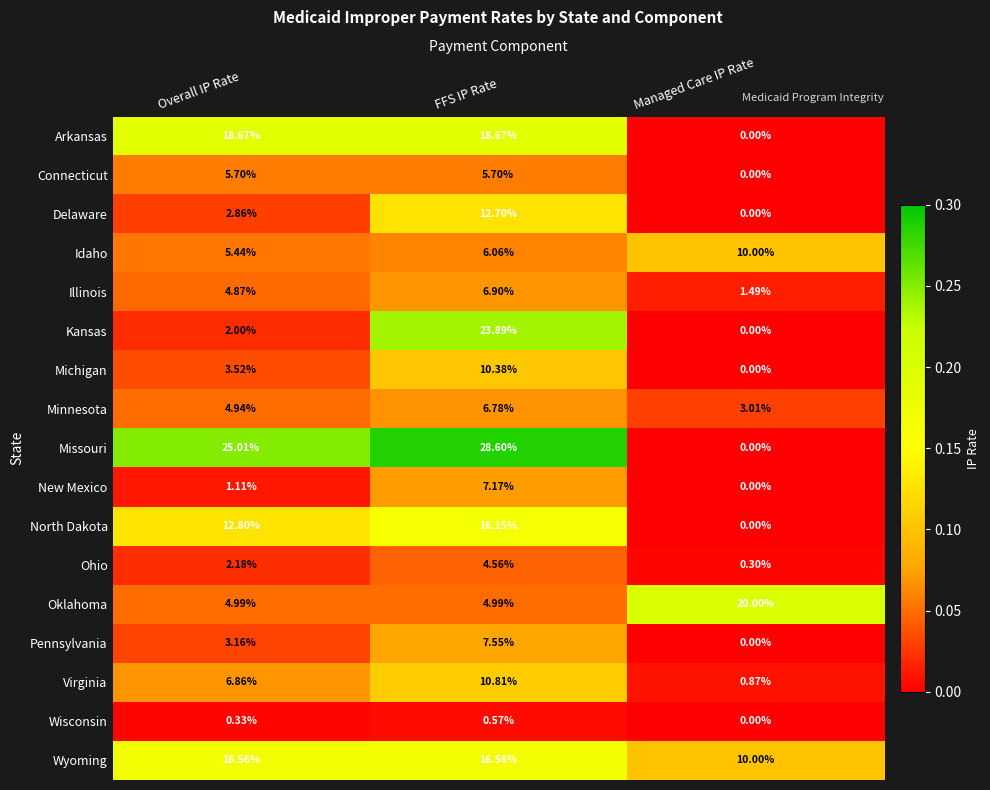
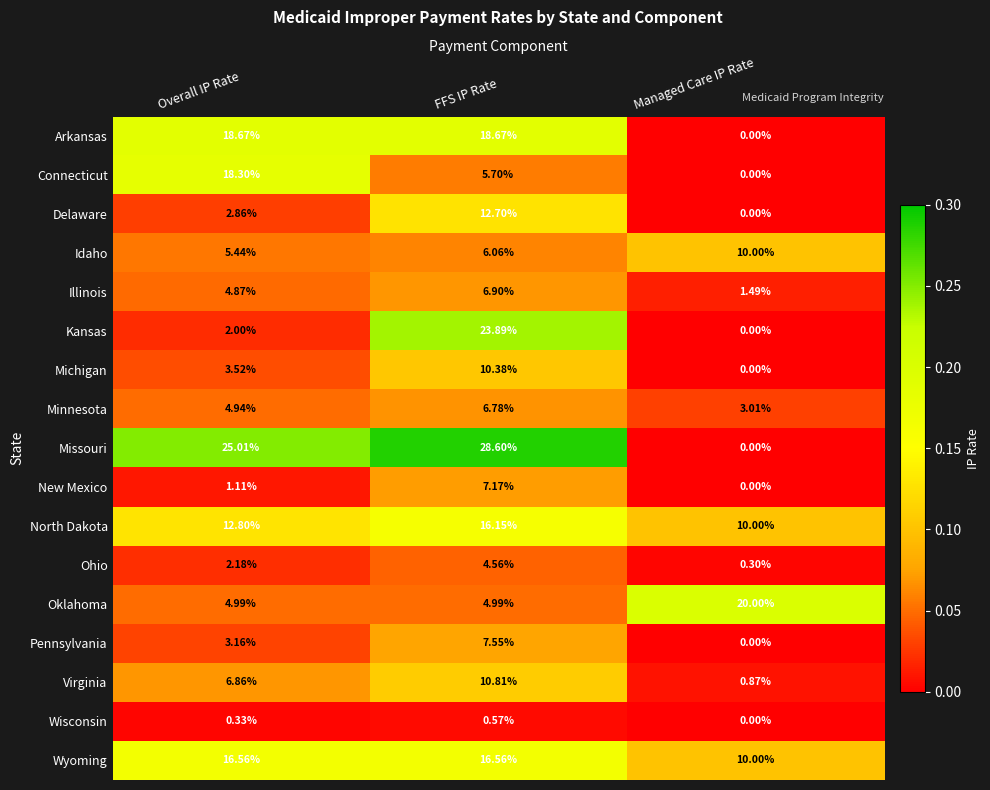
  {
    "Arkansas": {
      "Overall IP Rate": "18.67%",
      "FFS IP Rate": "18.67%",
      "Managed Care IP Rate": "0.00%"
    },
    "Connecticut": {
-     "Overall IP Rate": "5.70%",
+     "Overall IP Rate": "18.30%",
      "FFS IP Rate": "5.70%",
      "Managed Care IP Rate": "0.00%"
    },
    "Delaware": {
      "Overall IP Rate": "2.86%",
      "FFS IP Rate": "12.70%",
      "Managed Care IP Rate": "0.00%"
    },
    "Idaho": {
      "Overall IP Rate": "5.44%",
      "FFS IP Rate": "6.06%",
      "Managed Care IP Rate": "10.00%"
    },
    "Illinois": {
      "Overall IP Rate": "4.87%",
      "FFS IP Rate": "6.90%",
      "Managed Care IP Rate": "1.49%"
    },
    "Kansas": {
      "Overall IP Rate": "2.00%",
      "FFS IP Rate": "23.89%",
      "Managed Care IP Rate": "0.00%"
    },
    "Michigan": {
      "Overall IP Rate": "3.52%",
      "FFS IP Rate": "10.38%",
      "Managed Care IP Rate": "0.00%"
    },
    "Minnesota": {
      "Overall IP Rate": "4.94%",
      "FFS IP Rate": "6.78%",
      "Managed Care IP Rate": "3.01%"
    },
    "Missouri": {
      "Overall IP Rate": "25.01%",
      "FFS IP Rate": "28.60%",
      "Managed Care IP Rate": "0.00%"
    },
    "New Mexico": {
      "Overall IP Rate": "1.11%",
      "FFS IP Rate": "7.17%",
      "Managed Care IP Rate": "0.00%"
    },
    "North Dakota": {
      "Overall IP Rate": "12.80%",
      "FFS IP Rate": "16.15%",
-     "Managed Care IP Rate": "0.00%"
+     "Managed Care IP Rate": "10.00%"
    },
    "Ohio": {
      "Overall IP Rate": "2.18%",
      "FFS IP Rate": "4.56%",
      "Managed Care IP Rate": "0.30%"
    },
    "Oklahoma": {
      "Overall IP Rate": "4.99%",
      "FFS IP Rate": "4.99%",
      "Managed Care IP Rate": "20.00%"
    },
    "Pennsylvania": {
      "Overall IP Rate": "3.16%",
      "FFS IP Rate": "7.55%",
      "Managed Care IP Rate": "0.00%"
    },
    "Virginia": {
      "Overall IP Rate": "6.86%",
      "FFS IP Rate": "10.81%",
      "Managed Care IP Rate": "0.87%"
    },
    "Wisconsin": {
      "Overall IP Rate": "0.33%",
      "FFS IP Rate": "0.57%",
      "Managed Care IP Rate": "0.00%"
    },
    "Wyoming": {
      "Overall IP Rate": "16.56%",
      "FFS IP Rate": "16.56%",
      "Managed Care IP Rate": "10.00%"
    }
  }
